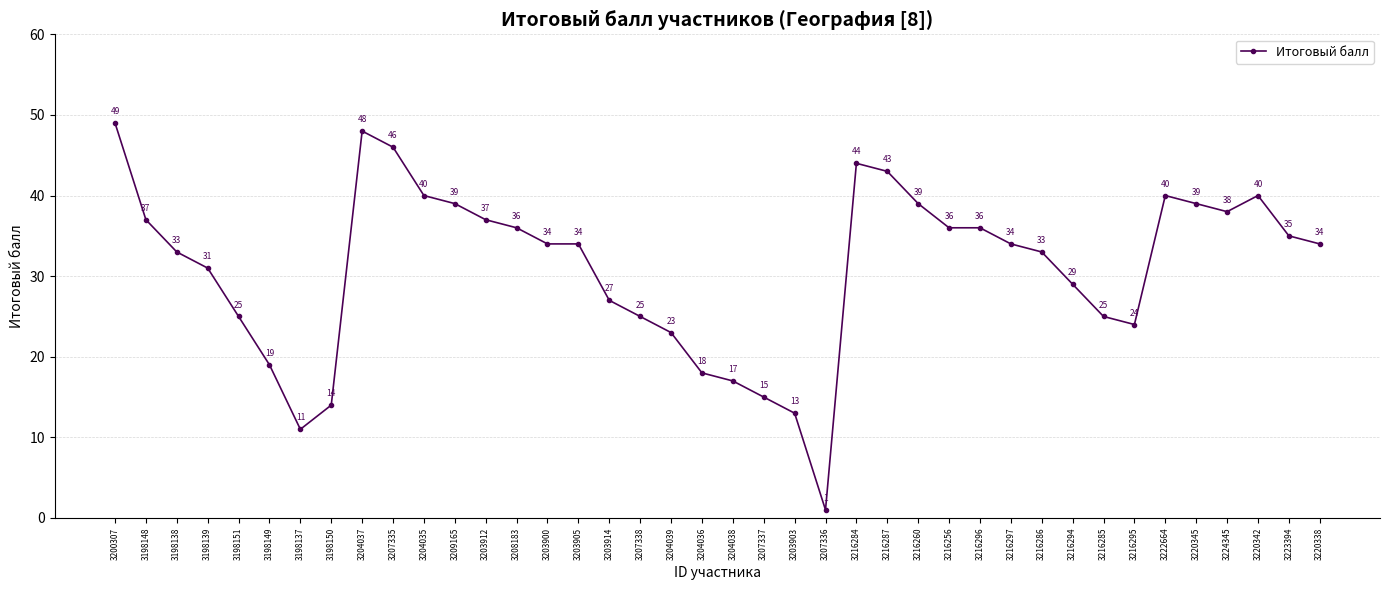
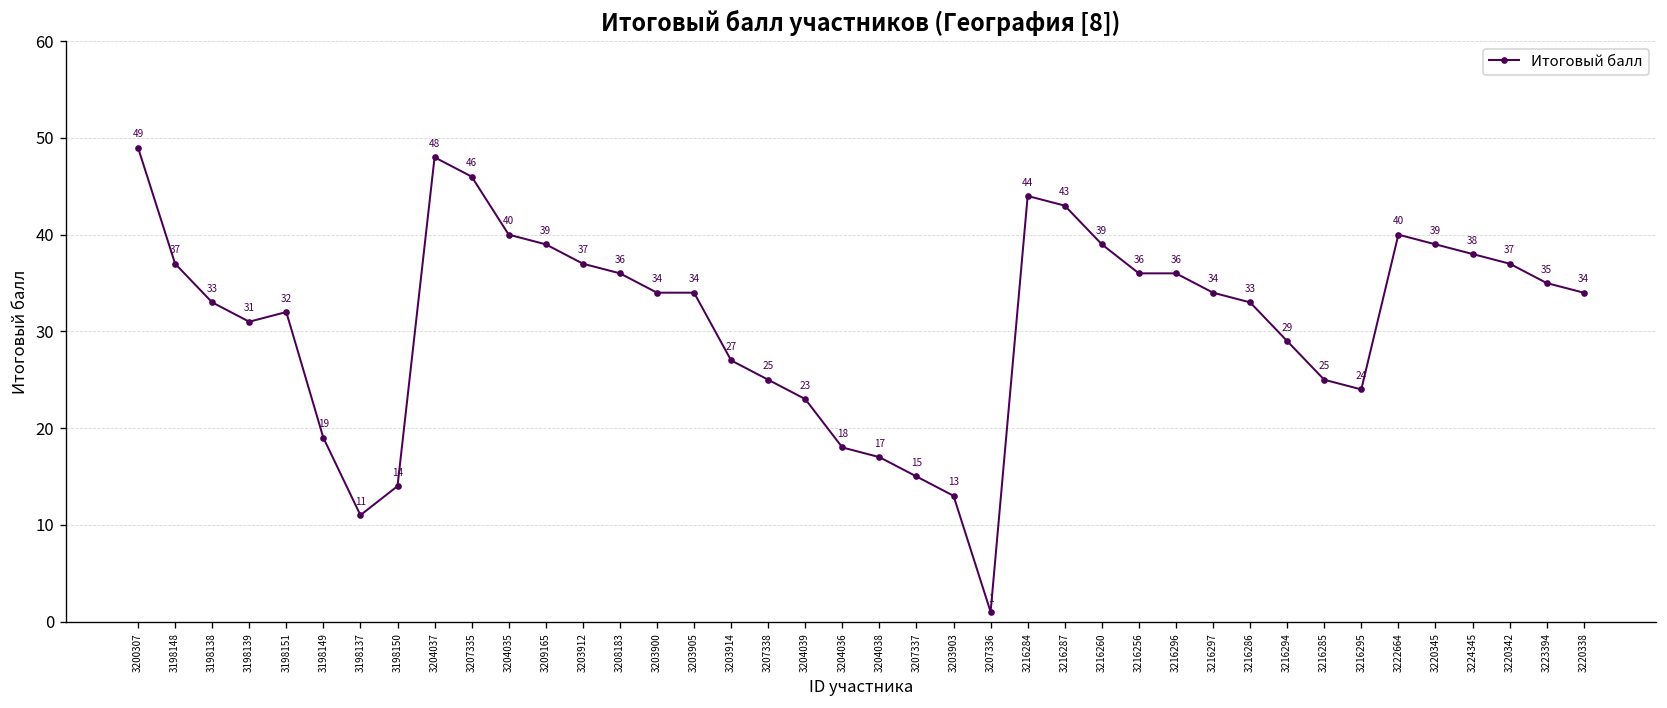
  {
    "3200307": 49,
    "3198148": 37,
    "3198138": 33,
    "3198139": 31,
-   "3198151": 25,
+   "3198151": 32,
    "3198149": 19,
    "3198137": 11,
    "3198150": 14,
    "3204037": 48,
    "3207335": 46,
    "3204035": 40,
    "3209165": 39,
    "3203912": 37,
    "3208183": 36,
    "3203900": 34,
    "3203905": 34,
    "3203914": 27,
    "3207338": 25,
    "3204039": 23,
    "3204036": 18,
    "3204038": 17,
    "3207337": 15,
    "3203903": 13,
    "3207336": 1,
    "3216284": 44,
    "3216287": 43,
    "3216260": 39,
    "3216256": 36,
    "3216296": 36,
    "3216297": 34,
    "3216286": 33,
    "3216294": 29,
    "3216285": 25,
    "3216295": 24,
    "3222664": 40,
    "3220345": 39,
    "3224345": 38,
-   "3220342": 40,
+   "3220342": 37,
    "3223394": 35,
    "3220338": 34
  }
